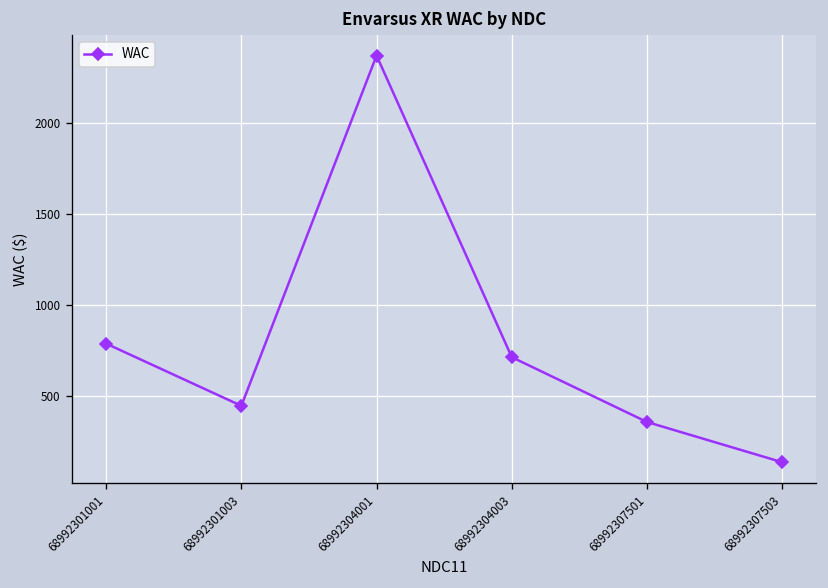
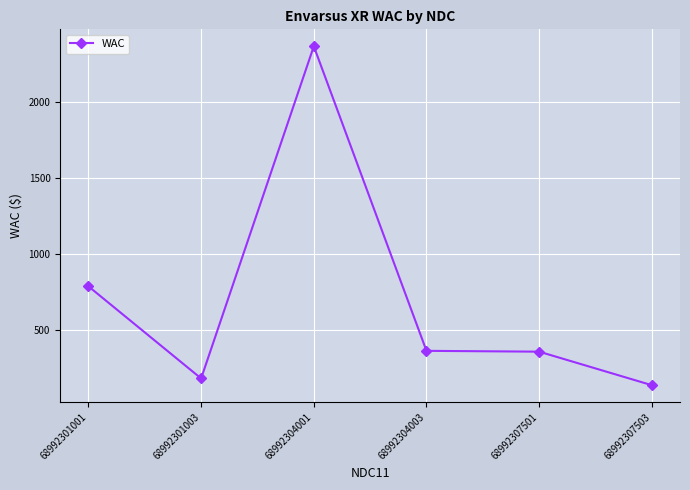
  {
    "68992301001": 790,
-   "68992301003": 440,
+   "68992301003": 180,
    "68992304001": 2370,
-   "68992304003": 710,
+   "68992304003": 360,
    "68992307501": 350,
    "68992307503": 130
  }
